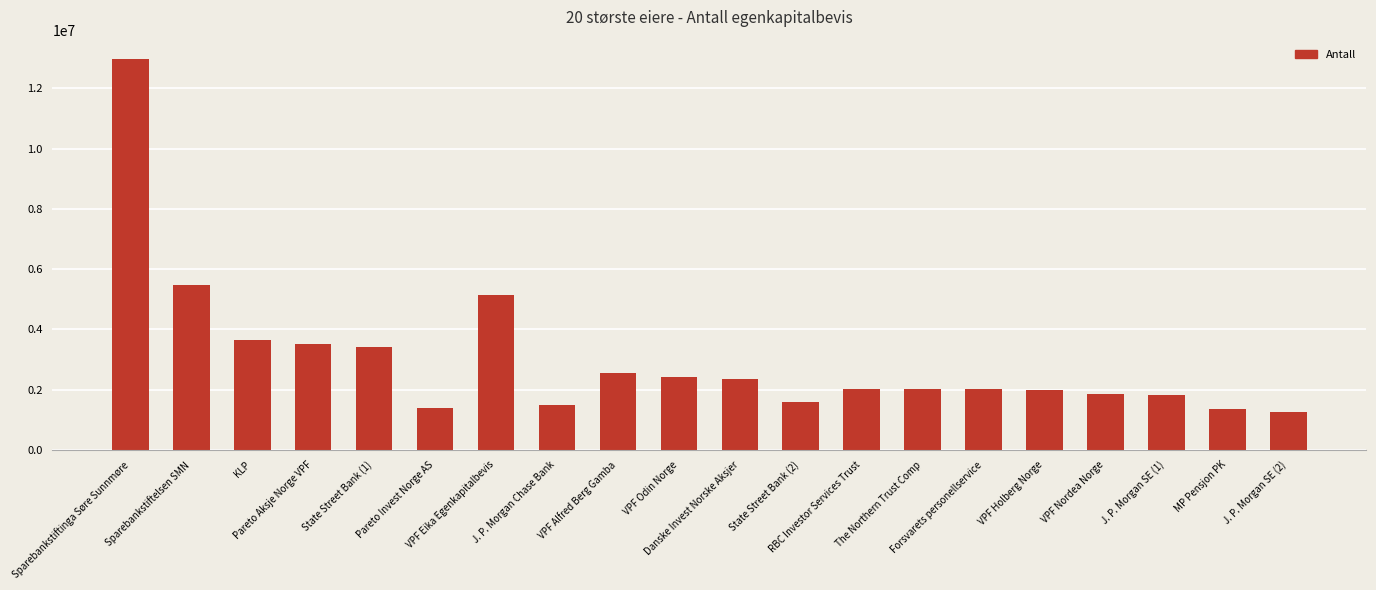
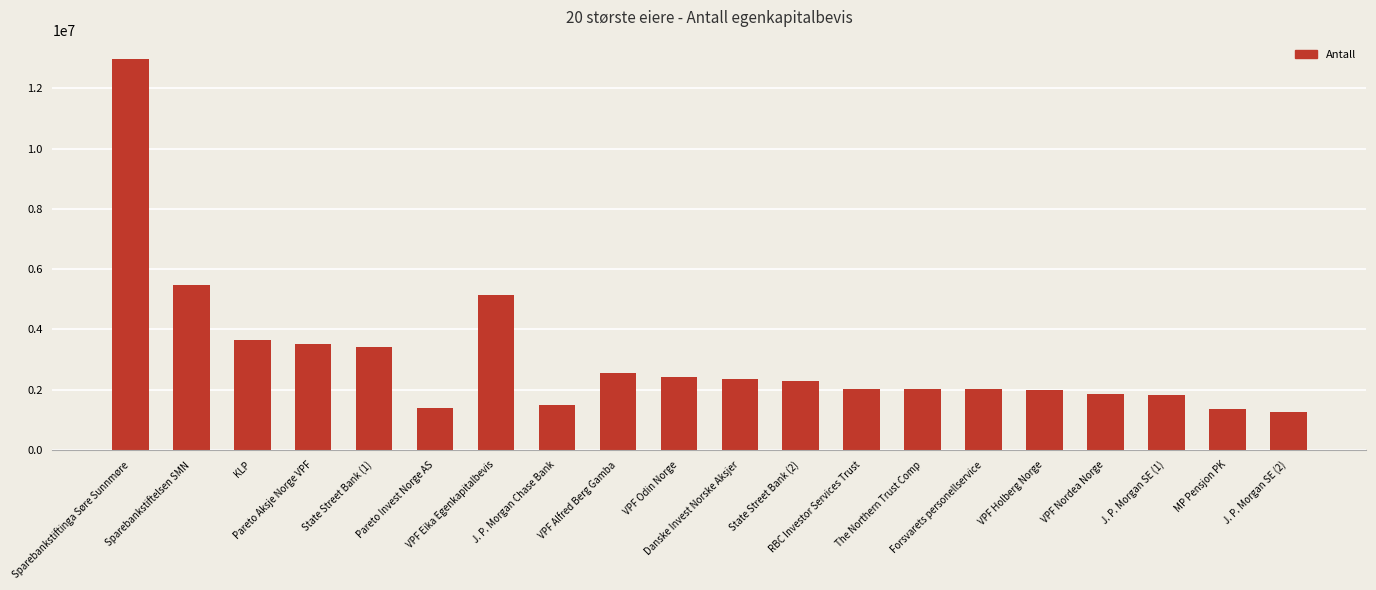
  {
    "Sparebankstiftinga Søre Sunnmøre": 13000000,
    "Sparebankstiftelsen SMN": 5500000,
    "KLP": 3700000,
    "Pareto Aksje Norge VPF": 3500000,
    "State Street Bank (1)": 3400000,
    "Pareto Invest Norge AS": 1400000,
    "VPF Eika Egenkapitalbevis": 5100000,
    "J. P. Morgan Chase Bank": 1500000,
    "VPF Alfred Berg Gamba": 2600000,
    "VPF Odin Norge": 2400000,
    "Danske Invest Norske Aksjer": 2300000,
-   "State Street Bank (2)": 1600000,
+   "State Street Bank (2)": 2300000,
    "RBC Investor Services Trust": 2000000,
    "The Northern Trust Comp": 2000000,
    "Forsvarets personellservice": 2000000,
    "VPF Holberg Norge": 2000000,
    "VPF Nordea Norge": 1800000,
    "J. P. Morgan SE (1)": 1800000,
    "MP Pensjon PK": 1400000,
    "J. P. Morgan SE (2)": 1300000
  }
